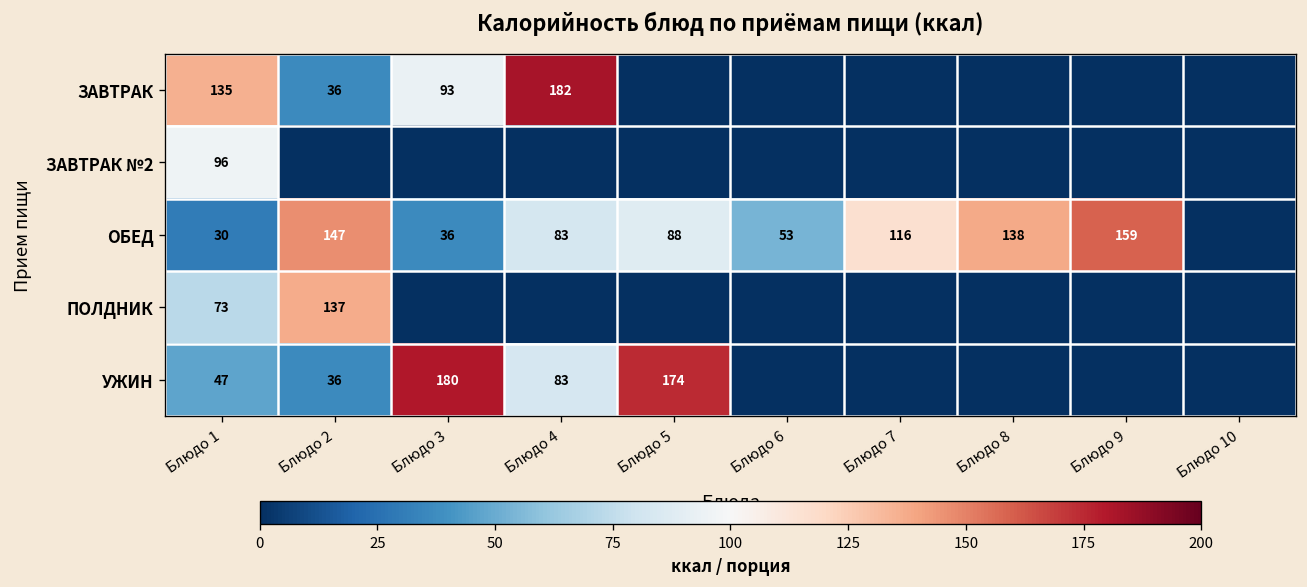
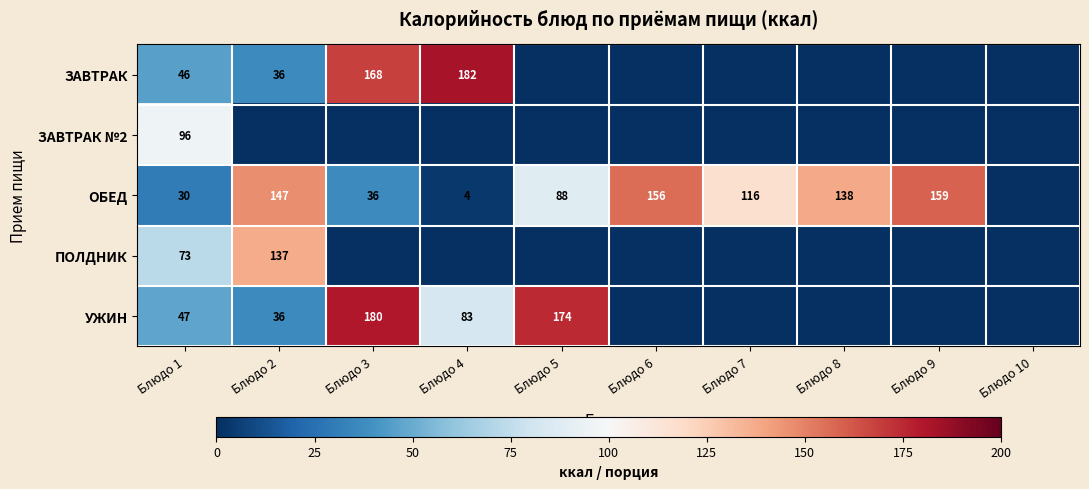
  {
    "ЗАВТРАК": {
-     "Блюдо 1": 135,
+     "Блюдо 1": 46,
      "Блюдо 2": 36,
-     "Блюдо 3": 93,
+     "Блюдо 3": 168,
      "Блюдо 4": 182
    },
    "ЗАВТРАК №2": {
      "Блюдо 1": 96
    },
    "ОБЕД": {
      "Блюдо 1": 30,
      "Блюдо 2": 147,
      "Блюдо 3": 36,
-     "Блюдо 4": 83,
+     "Блюдо 4": 4,
      "Блюдо 5": 88,
-     "Блюдо 6": 53,
+     "Блюдо 6": 156,
      "Блюдо 7": 116,
      "Блюдо 8": 138,
      "Блюдо 9": 159
    },
    "ПОЛДНИК": {
      "Блюдо 1": 73,
      "Блюдо 2": 137
    },
    "УЖИН": {
      "Блюдо 1": 47,
      "Блюдо 2": 36,
      "Блюдо 3": 180,
      "Блюдо 4": 83,
      "Блюдо 5": 174
    }
  }
